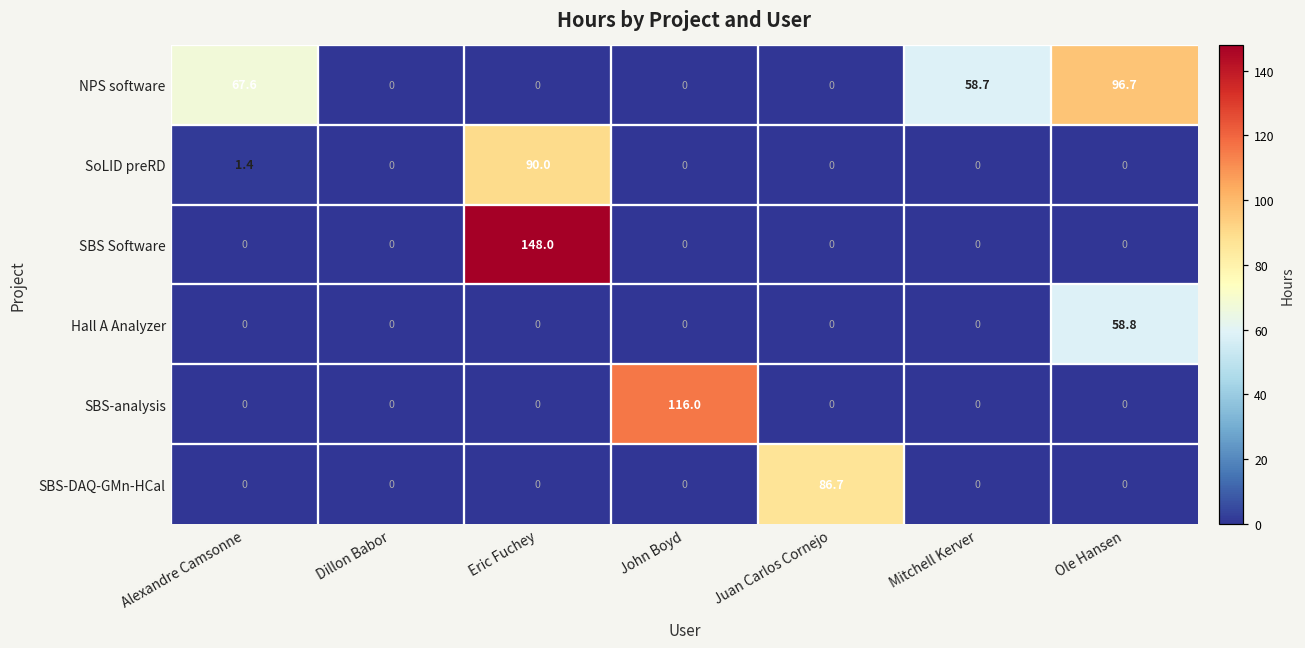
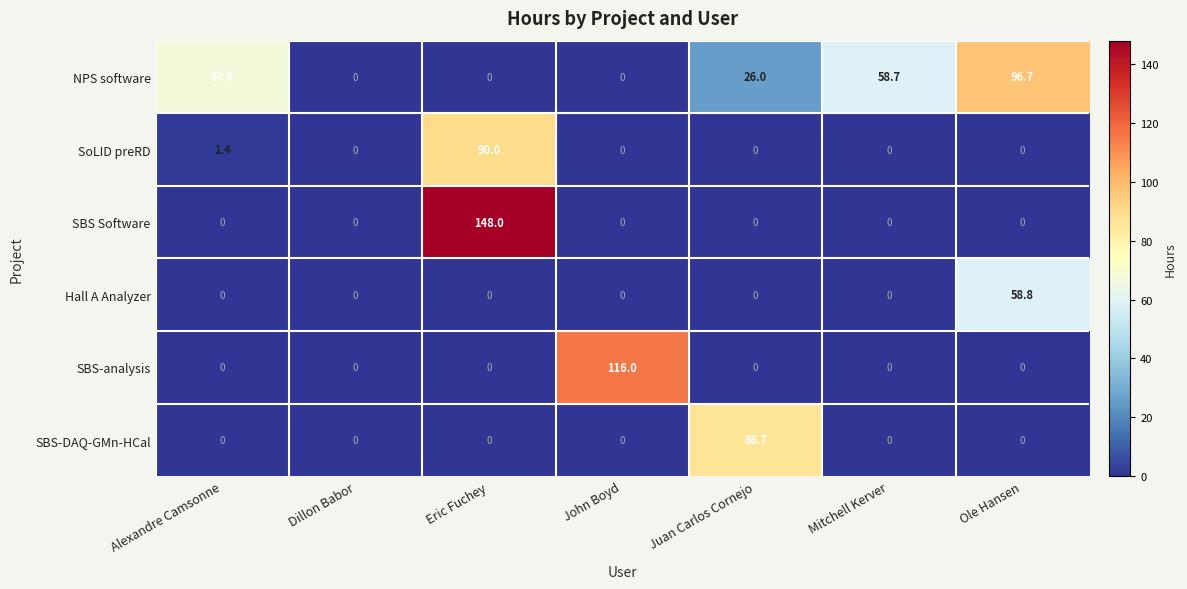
  {
    "NPS software": {
      "Dillon Babor": 0,
      "Eric Fuchey": 0,
      "John Boyd": 0,
-     "Juan Carlos Cornejo": 0,
+     "Juan Carlos Cornejo": 26.0,
      "Mitchell Kerver": 58.7,
      "Ole Hansen": 96.7
    },
    "SoLID preRD": {
      "Alexandre Camsonne": 1.4,
      "Dillon Babor": 0,
      "Eric Fuchey": 90.0,
      "John Boyd": 0,
      "Juan Carlos Cornejo": 0,
      "Mitchell Kerver": 0,
      "Ole Hansen": 0
    },
    "SBS Software": {
      "Alexandre Camsonne": 0,
      "Dillon Babor": 0,
      "Eric Fuchey": 148.0,
      "John Boyd": 0,
      "Juan Carlos Cornejo": 0,
      "Mitchell Kerver": 0,
      "Ole Hansen": 0
    },
    "Hall A Analyzer": {
      "Alexandre Camsonne": 0,
      "Dillon Babor": 0,
      "Eric Fuchey": 0,
      "John Boyd": 0,
      "Juan Carlos Cornejo": 0,
      "Mitchell Kerver": 0,
      "Ole Hansen": 58.8
    },
    "SBS-analysis": {
      "Alexandre Camsonne": 0,
      "Dillon Babor": 0,
      "Eric Fuchey": 0,
      "John Boyd": 116.0,
      "Juan Carlos Cornejo": 0,
      "Mitchell Kerver": 0,
      "Ole Hansen": 0
    },
    "SBS-DAQ-GMn-HCal": {
      "Alexandre Camsonne": 0,
      "Dillon Babor": 0,
      "Eric Fuchey": 0,
      "John Boyd": 0,
      "Juan Carlos Cornejo": 86.7,
      "Mitchell Kerver": 0,
      "Ole Hansen": 0
    }
  }
